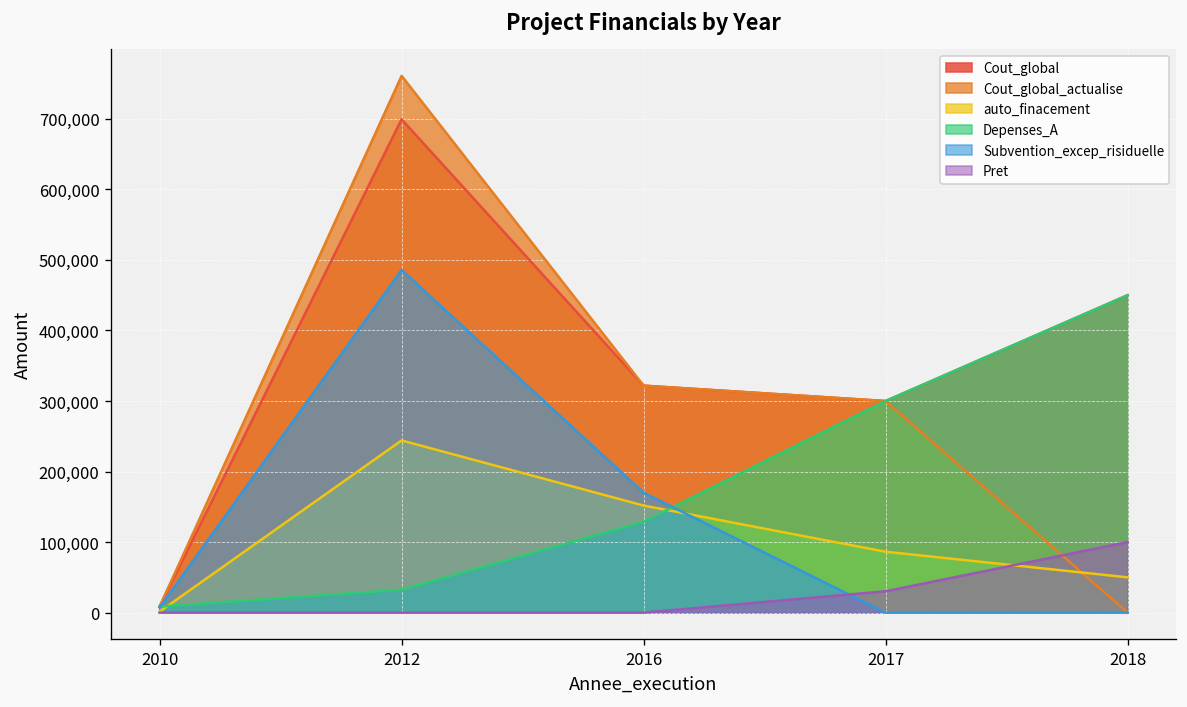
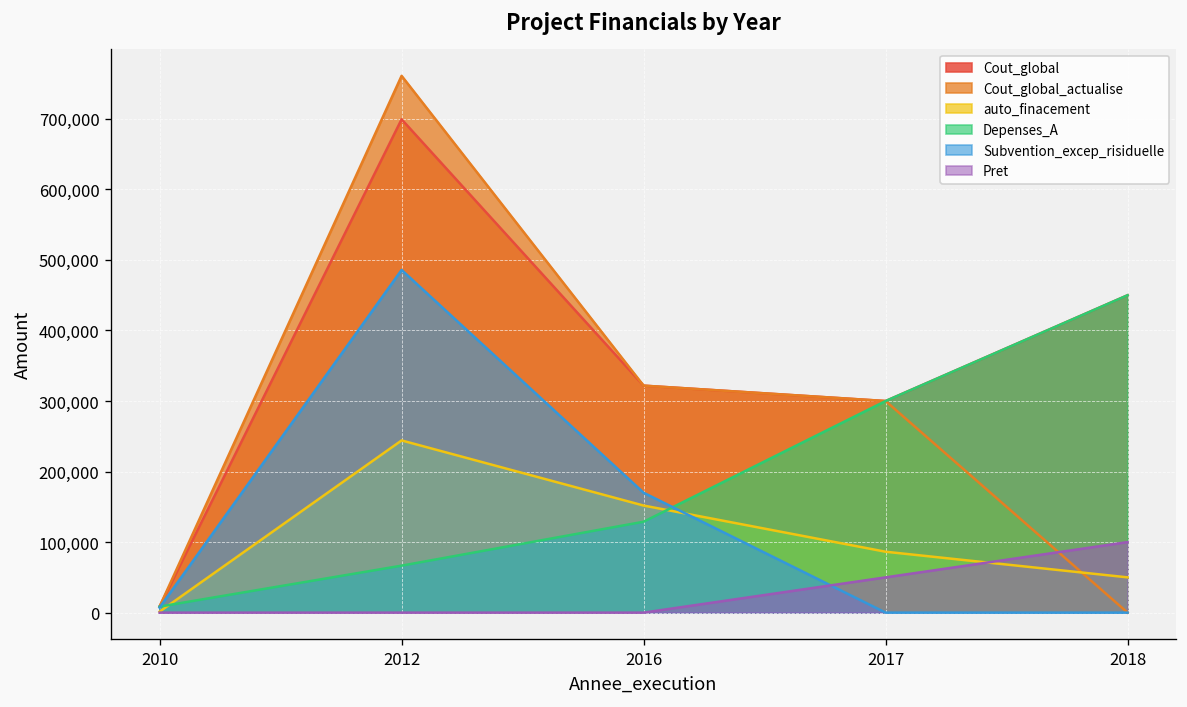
  {
    "auto_finacement": {
      "2012": "240,000",
      "2016": "150,000",
      "2017": "90,000",
      "2018": "50,000"
    },
    "Depenses_A": {
-     "2012": "30,000",
+     "2012": "70,000",
      "2016": "130,000"
    },
    "Subvention_excep_risiduelle": {
      "2012": "490,000",
      "2016": "170,000",
      "2017": "0"
    },
    "Pret": {
      "2012": "0",
      "2016": "0",
-     "2017": "30,000",
+     "2017": "50,000",
      "2018": "100,000"
    }
  }
